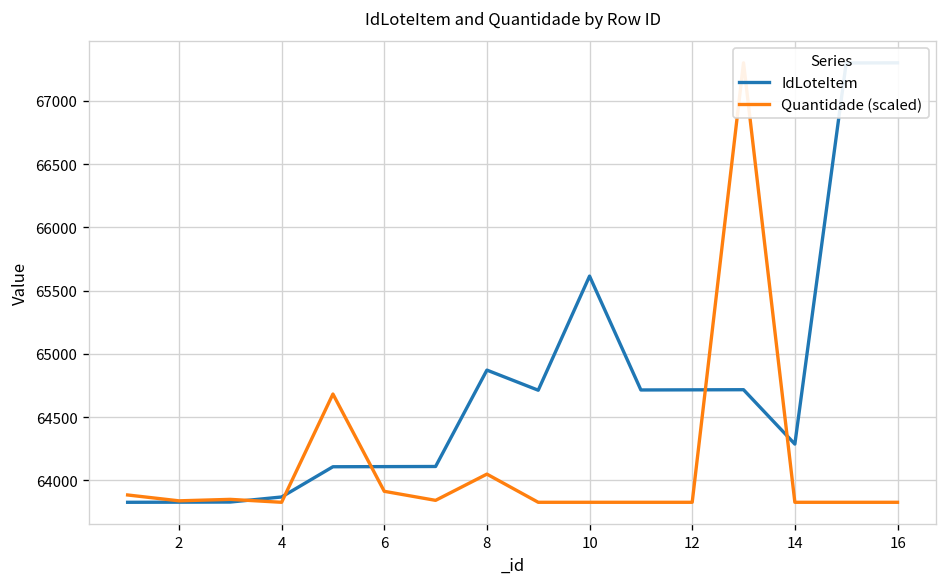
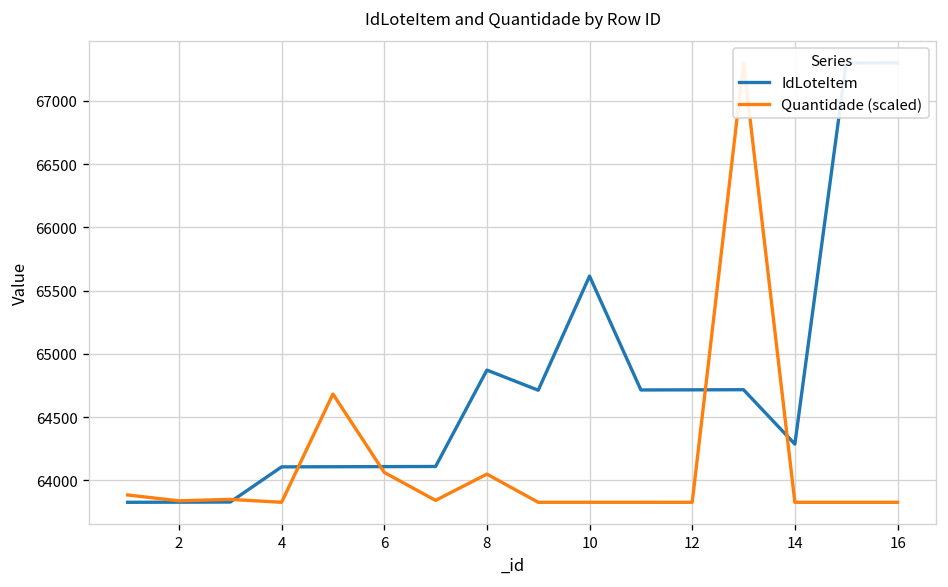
  {
    "IdLoteItem": {
-     "4": 63870,
+     "4": 64110,
      "6": 64110,
      "8": 64870,
      "10": 65620,
      "12": 64720,
      "14": 64290
    },
    "Quantidade (scaled)": {
      "4": 63830,
-     "6": 63910,
+     "6": 64060,
      "8": 64050,
      "10": 63830,
      "12": 63830,
      "14": 63830,
      "16": 63830
    }
  }
